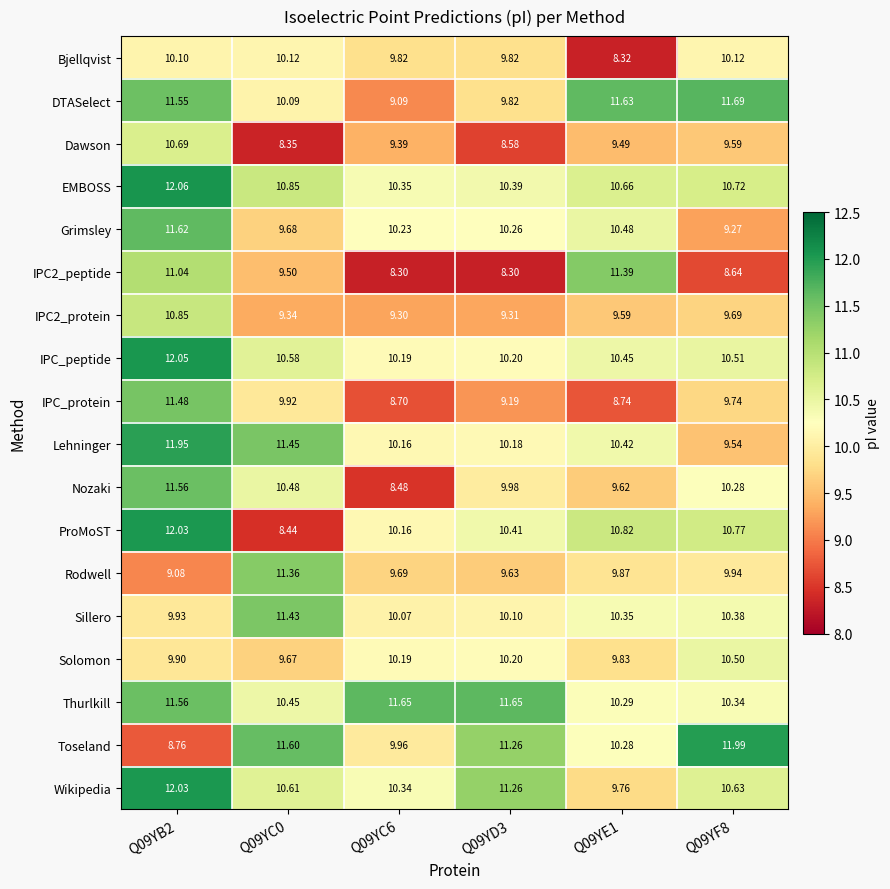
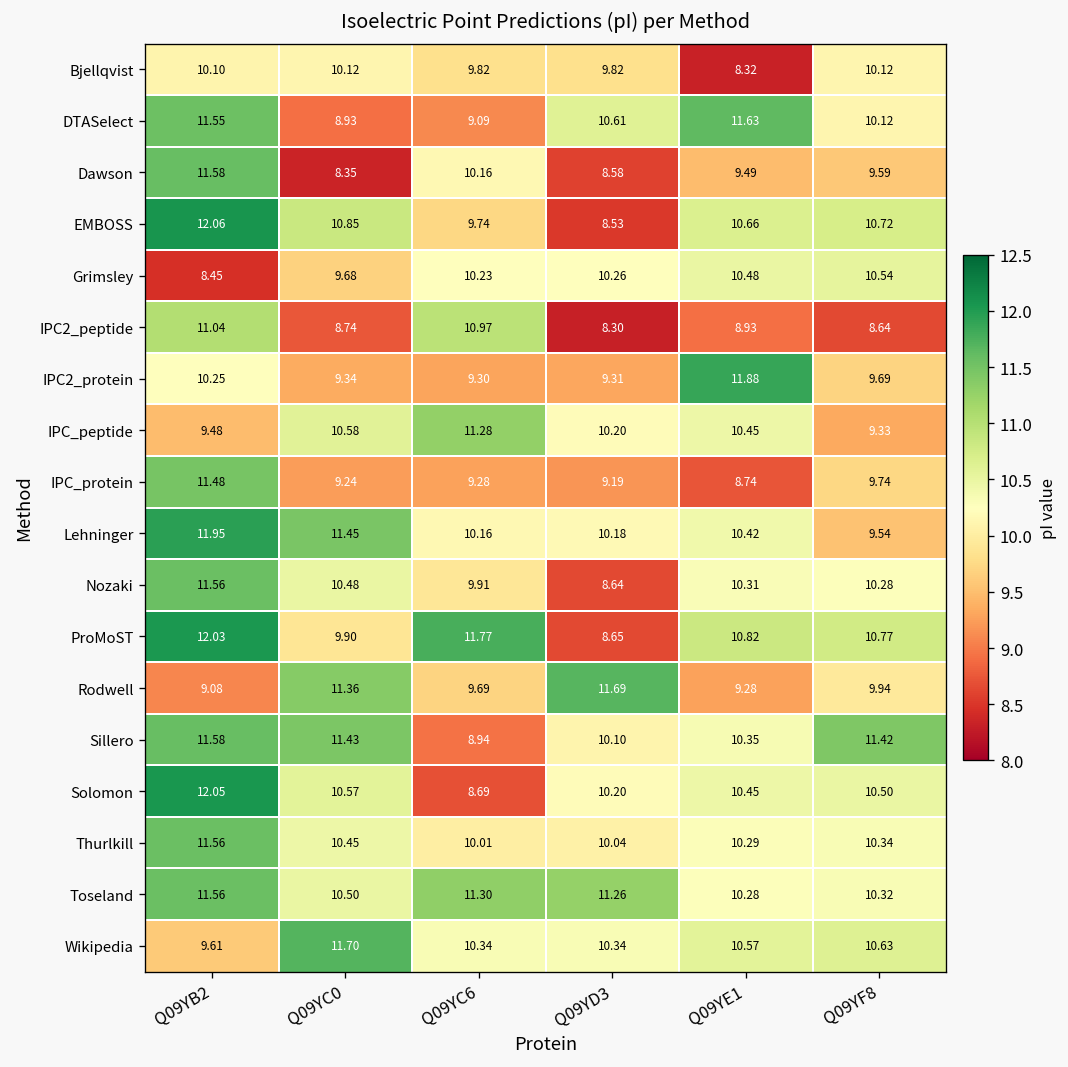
  {
    "Bjellqvist": {
      "Q09YB2": 10.10,
      "Q09YC0": 10.12,
      "Q09YC6": 9.82,
      "Q09YD3": 9.82,
      "Q09YE1": 8.32,
      "Q09YF8": 10.12
    },
    "DTASelect": {
      "Q09YB2": 11.55,
-     "Q09YC0": 10.09,
+     "Q09YC0": 8.93,
      "Q09YC6": 9.09,
-     "Q09YD3": 9.82,
+     "Q09YD3": 10.61,
      "Q09YE1": 11.63,
-     "Q09YF8": 11.69
+     "Q09YF8": 10.12
    },
    "Dawson": {
-     "Q09YB2": 10.69,
+     "Q09YB2": 11.58,
      "Q09YC0": 8.35,
-     "Q09YC6": 9.39,
+     "Q09YC6": 10.16,
      "Q09YD3": 8.58,
      "Q09YE1": 9.49,
      "Q09YF8": 9.59
    },
    "EMBOSS": {
      "Q09YB2": 12.06,
      "Q09YC0": 10.85,
-     "Q09YC6": 10.35,
-     "Q09YD3": 10.39,
+     "Q09YC6": 9.74,
+     "Q09YD3": 8.53,
      "Q09YE1": 10.66,
      "Q09YF8": 10.72
    },
    "Grimsley": {
-     "Q09YB2": 11.62,
+     "Q09YB2": 8.45,
      "Q09YC0": 9.68,
      "Q09YC6": 10.23,
      "Q09YD3": 10.26,
      "Q09YE1": 10.48,
-     "Q09YF8": 9.27
+     "Q09YF8": 10.54
    },
    "IPC2_peptide": {
      "Q09YB2": 11.04,
-     "Q09YC0": 9.50,
-     "Q09YC6": 8.30,
+     "Q09YC0": 8.74,
+     "Q09YC6": 10.97,
      "Q09YD3": 8.30,
-     "Q09YE1": 11.39,
+     "Q09YE1": 8.93,
      "Q09YF8": 8.64
    },
    "IPC2_protein": {
-     "Q09YB2": 10.85,
+     "Q09YB2": 10.25,
      "Q09YC0": 9.34,
      "Q09YC6": 9.30,
      "Q09YD3": 9.31,
-     "Q09YE1": 9.59,
+     "Q09YE1": 11.88,
      "Q09YF8": 9.69
    },
    "IPC_peptide": {
-     "Q09YB2": 12.05,
+     "Q09YB2": 9.48,
      "Q09YC0": 10.58,
-     "Q09YC6": 10.19,
+     "Q09YC6": 11.28,
      "Q09YD3": 10.20,
      "Q09YE1": 10.45,
-     "Q09YF8": 10.51
+     "Q09YF8": 9.33
    },
    "IPC_protein": {
      "Q09YB2": 11.48,
-     "Q09YC0": 9.92,
-     "Q09YC6": 8.70,
+     "Q09YC0": 9.24,
+     "Q09YC6": 9.28,
      "Q09YD3": 9.19,
      "Q09YE1": 8.74,
      "Q09YF8": 9.74
    },
    "Lehninger": {
      "Q09YB2": 11.95,
      "Q09YC0": 11.45,
      "Q09YC6": 10.16,
      "Q09YD3": 10.18,
      "Q09YE1": 10.42,
      "Q09YF8": 9.54
    },
    "Nozaki": {
      "Q09YB2": 11.56,
      "Q09YC0": 10.48,
-     "Q09YC6": 8.48,
-     "Q09YD3": 9.98,
-     "Q09YE1": 9.62,
+     "Q09YC6": 9.91,
+     "Q09YD3": 8.64,
+     "Q09YE1": 10.31,
      "Q09YF8": 10.28
    },
    "ProMoST": {
      "Q09YB2": 12.03,
-     "Q09YC0": 8.44,
-     "Q09YC6": 10.16,
-     "Q09YD3": 10.41,
+     "Q09YC0": 9.90,
+     "Q09YC6": 11.77,
+     "Q09YD3": 8.65,
      "Q09YE1": 10.82,
      "Q09YF8": 10.77
    },
    "Rodwell": {
      "Q09YB2": 9.08,
      "Q09YC0": 11.36,
      "Q09YC6": 9.69,
-     "Q09YD3": 9.63,
-     "Q09YE1": 9.87,
+     "Q09YD3": 11.69,
+     "Q09YE1": 9.28,
      "Q09YF8": 9.94
    },
    "Sillero": {
-     "Q09YB2": 9.93,
+     "Q09YB2": 11.58,
      "Q09YC0": 11.43,
-     "Q09YC6": 10.07,
+     "Q09YC6": 8.94,
      "Q09YD3": 10.10,
      "Q09YE1": 10.35,
-     "Q09YF8": 10.38
+     "Q09YF8": 11.42
    },
    "Solomon": {
-     "Q09YB2": 9.90,
-     "Q09YC0": 9.67,
-     "Q09YC6": 10.19,
+     "Q09YB2": 12.05,
+     "Q09YC0": 10.57,
+     "Q09YC6": 8.69,
      "Q09YD3": 10.20,
-     "Q09YE1": 9.83,
+     "Q09YE1": 10.45,
      "Q09YF8": 10.50
    },
    "Thurlkill": {
      "Q09YB2": 11.56,
      "Q09YC0": 10.45,
-     "Q09YC6": 11.65,
-     "Q09YD3": 11.65,
+     "Q09YC6": 10.01,
+     "Q09YD3": 10.04,
      "Q09YE1": 10.29,
      "Q09YF8": 10.34
    },
    "Toseland": {
-     "Q09YB2": 8.76,
-     "Q09YC0": 11.60,
-     "Q09YC6": 9.96,
+     "Q09YB2": 11.56,
+     "Q09YC0": 10.50,
+     "Q09YC6": 11.30,
      "Q09YD3": 11.26,
      "Q09YE1": 10.28,
-     "Q09YF8": 11.99
+     "Q09YF8": 10.32
    },
    "Wikipedia": {
-     "Q09YB2": 12.03,
-     "Q09YC0": 10.61,
+     "Q09YB2": 9.61,
+     "Q09YC0": 11.70,
      "Q09YC6": 10.34,
-     "Q09YD3": 11.26,
-     "Q09YE1": 9.76,
+     "Q09YD3": 10.34,
+     "Q09YE1": 10.57,
      "Q09YF8": 10.63
    }
  }
